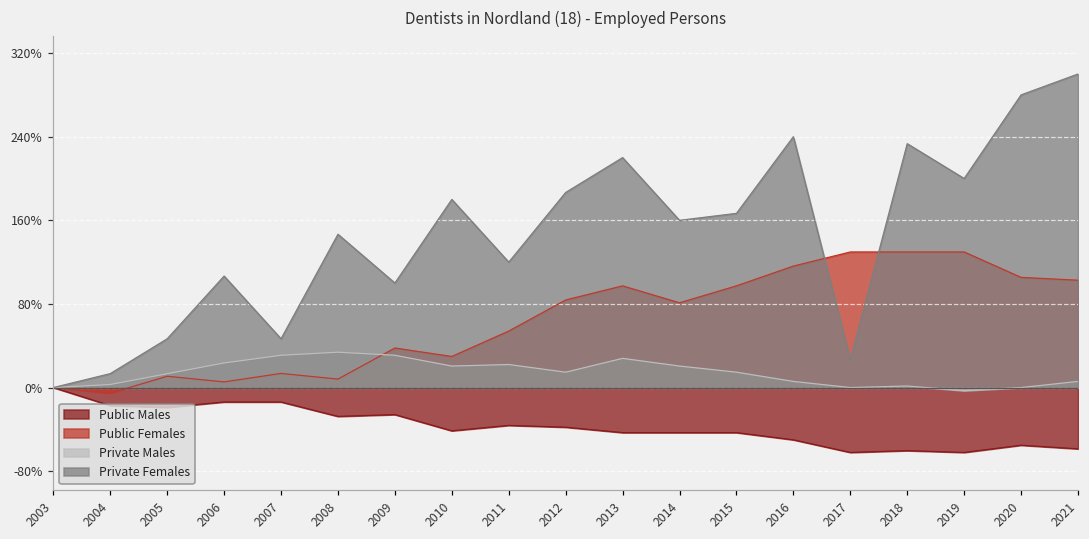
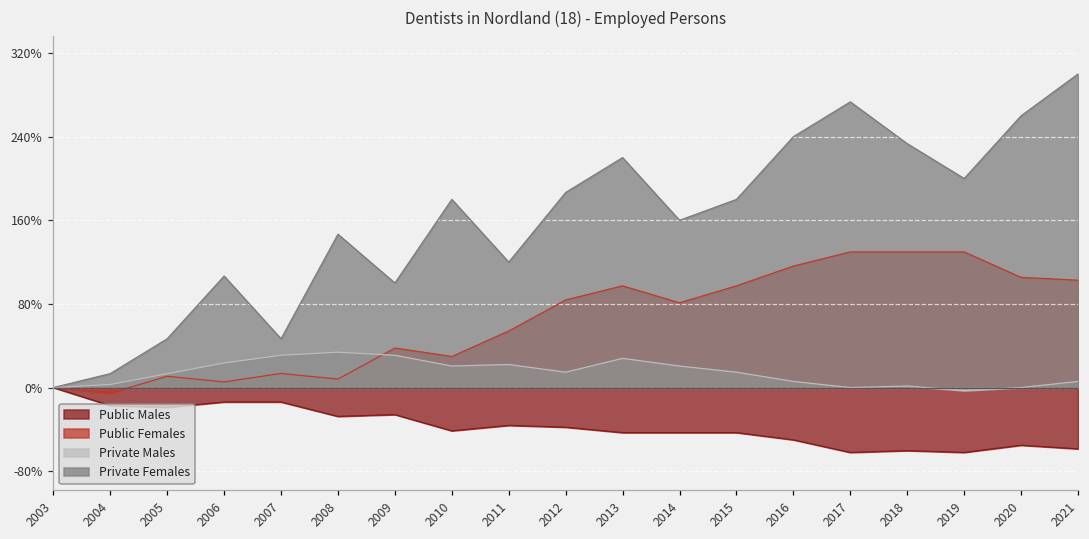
  {
    "Private Females": {
      "2004": "10%",
      "2005": "50%",
      "2006": "110%",
      "2007": "50%",
      "2008": "150%",
      "2009": "100%",
      "2010": "180%",
      "2011": "120%",
      "2012": "190%",
      "2013": "220%",
      "2014": "160%",
-     "2015": "170%",
+     "2015": "180%",
      "2016": "240%",
-     "2017": "30%",
+     "2017": "270%",
      "2018": "230%",
      "2019": "200%",
-     "2020": "280%",
+     "2020": "260%",
      "2021": "300%"
    }
  }
